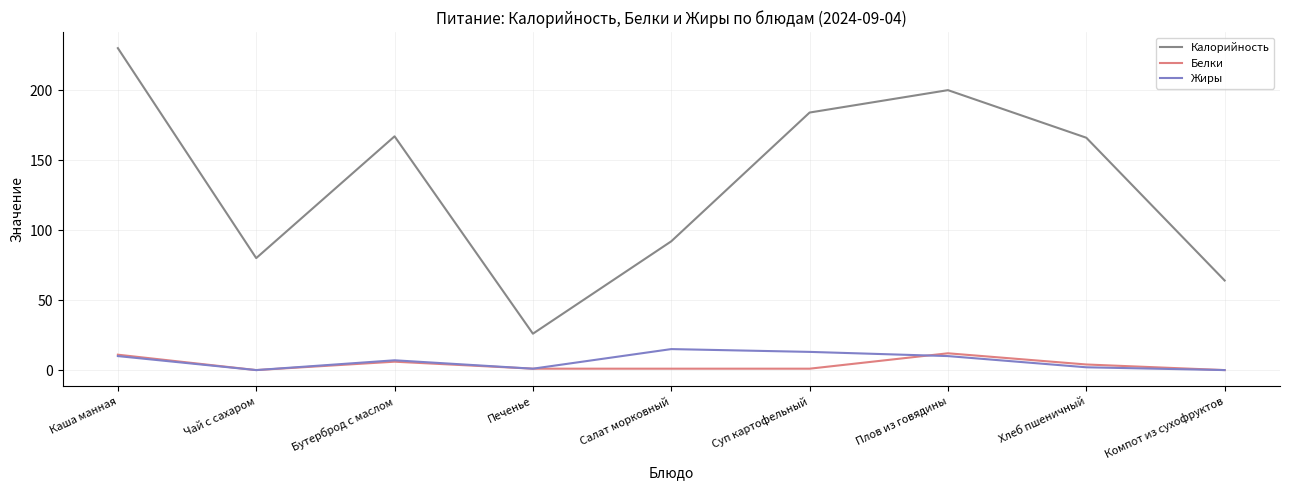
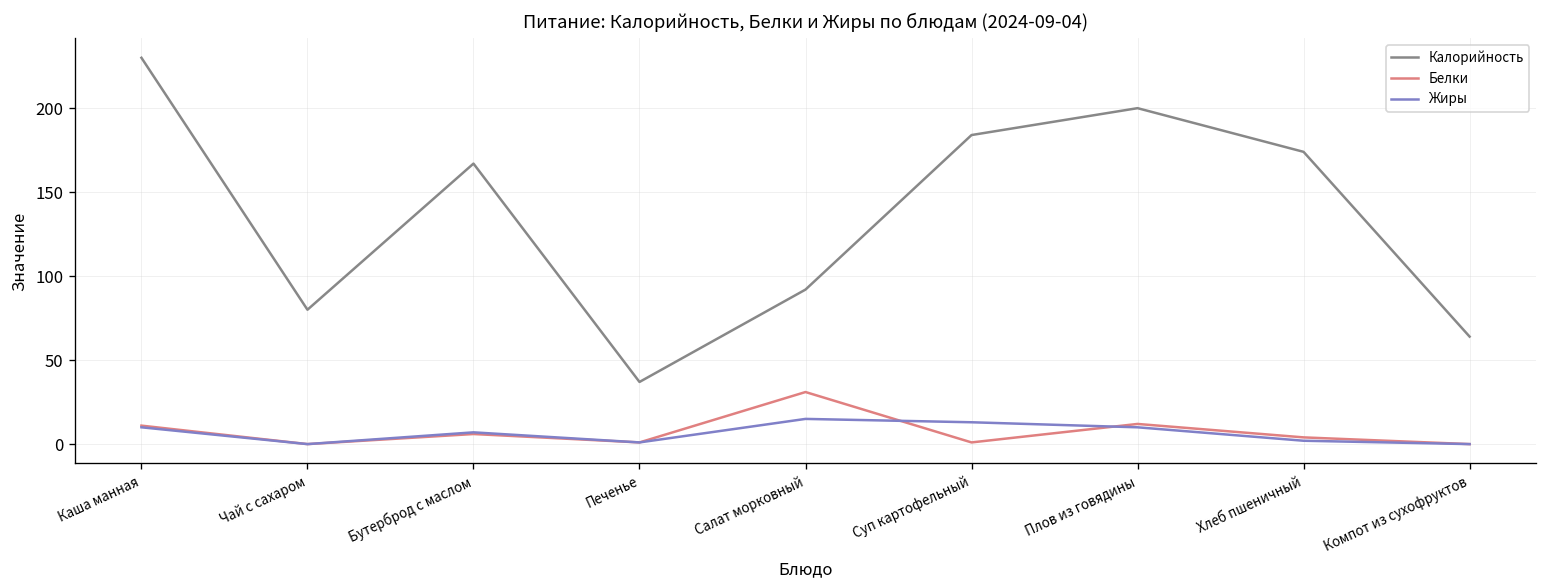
  {
    "Калорийность": {
      "Каша манная": 230,
      "Чай с сахаром": 80,
      "Бутерброд с маслом": 167,
-     "Печенье": 26,
+     "Печенье": 37,
      "Салат морковный": 92,
      "Суп картофельный": 184,
      "Плов из говядины": 200,
-     "Хлеб пшеничный": 166,
+     "Хлеб пшеничный": 174,
      "Компот из сухофруктов": 64
    },
    "Белки": {
-     "Салат морковный": 1,
+     "Салат морковный": 31,
      "Суп картофельный": 1,
      "Плов из говядины": 12,
      "Хлеб пшеничный": 4
    },
    "Жиры": {
      "Салат морковный": 15,
      "Суп картофельный": 13,
      "Плов из говядины": 10,
      "Хлеб пшеничный": 2
    }
  }
